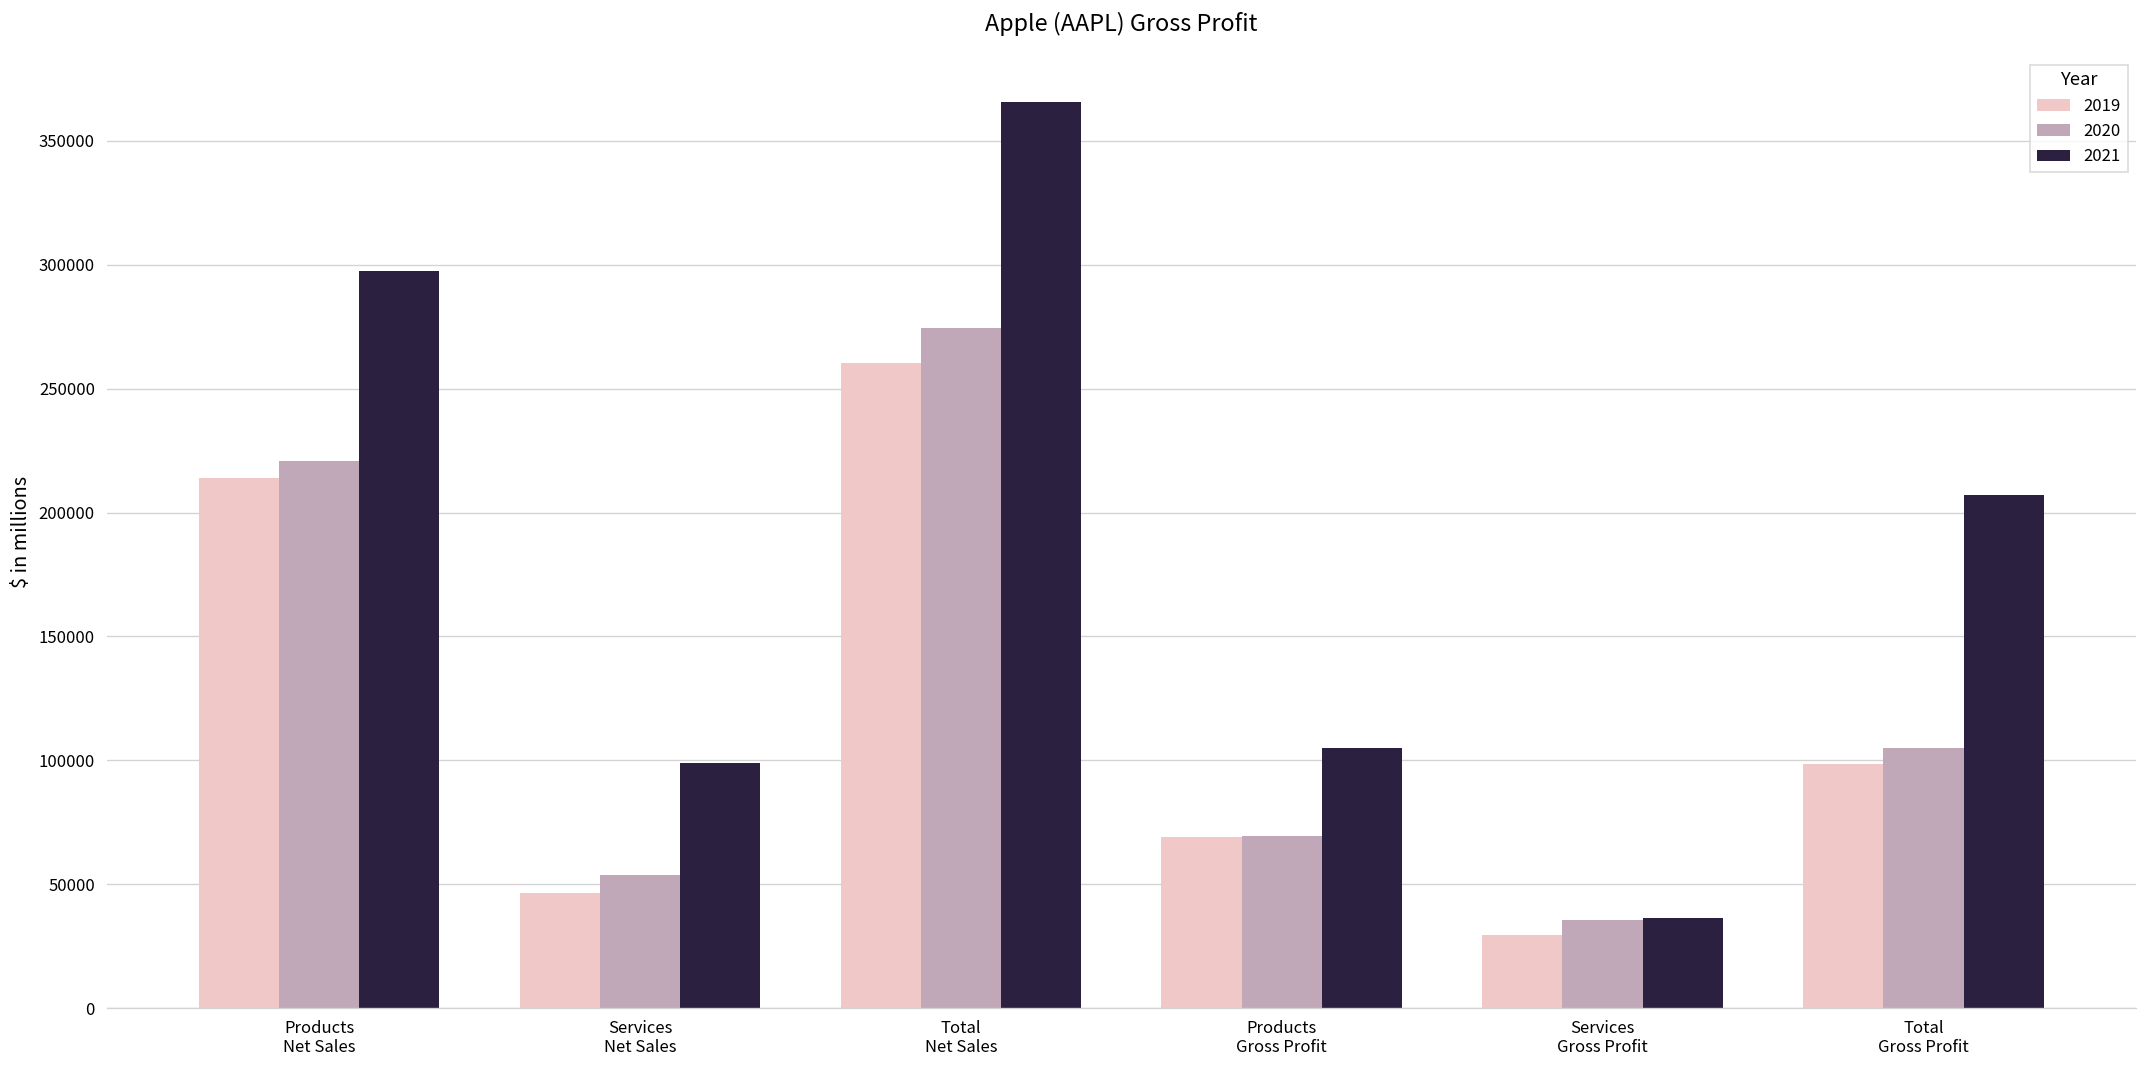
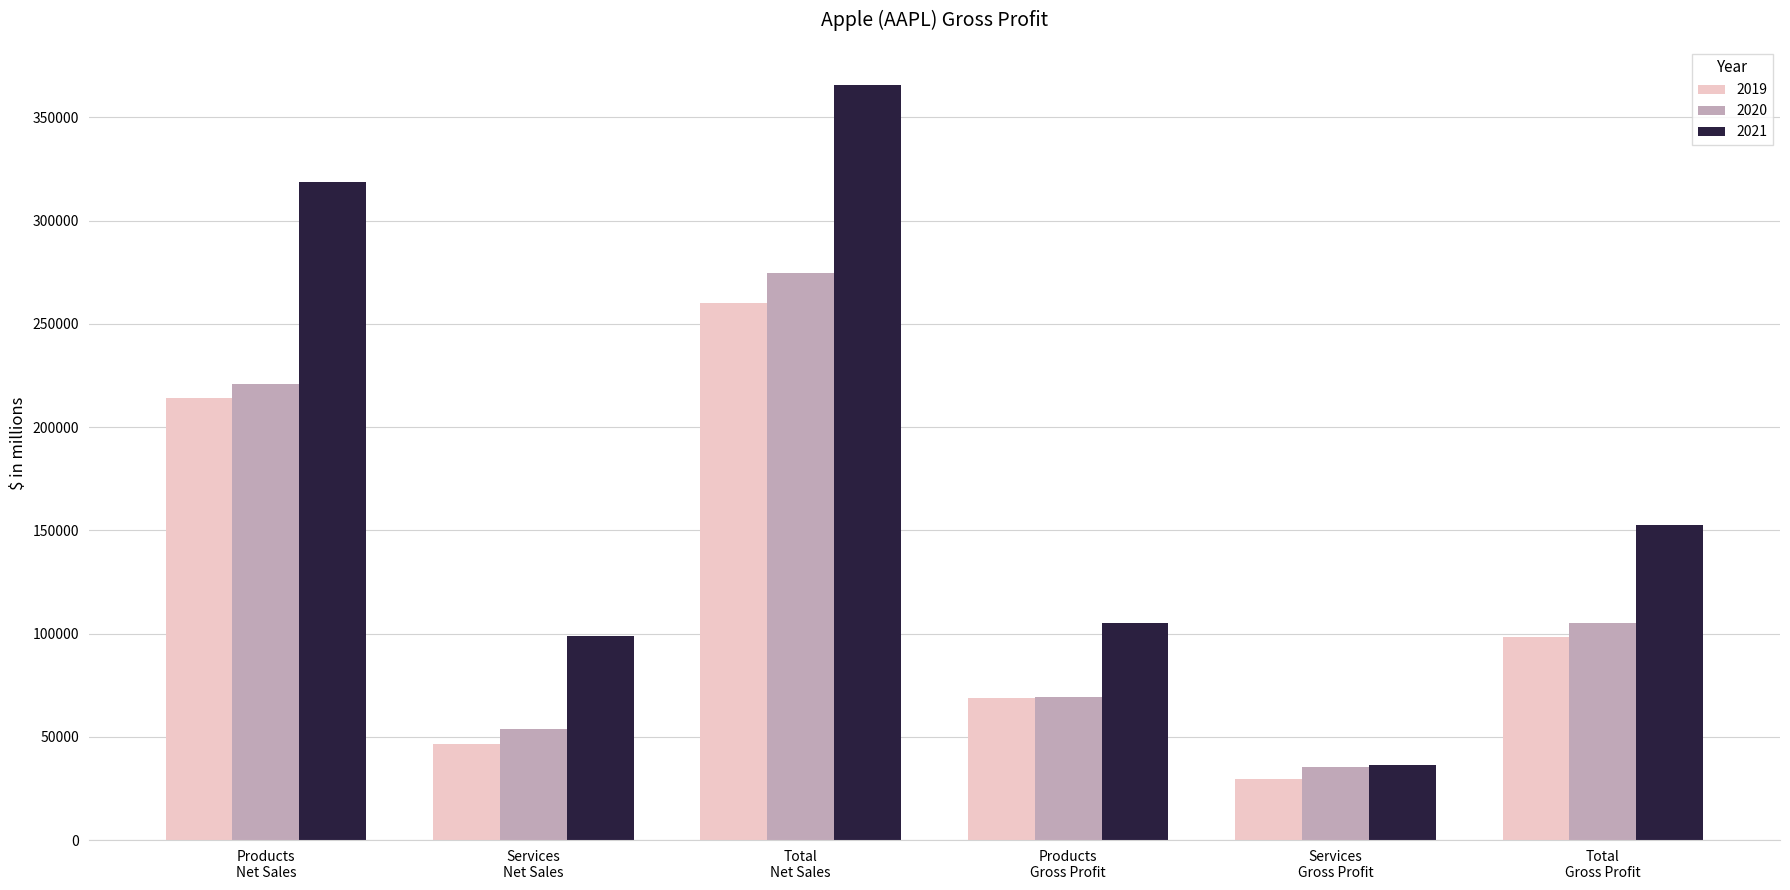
  {
    "2021": {
-     "Products Net Sales": 297000,
+     "Products Net Sales": 319000,
      "Services Net Sales": 99000,
      "Total Net Sales": 366000,
      "Products Gross Profit": 105000,
      "Services Gross Profit": 37000,
-     "Total Gross Profit": 207000
+     "Total Gross Profit": 153000
    }
  }
